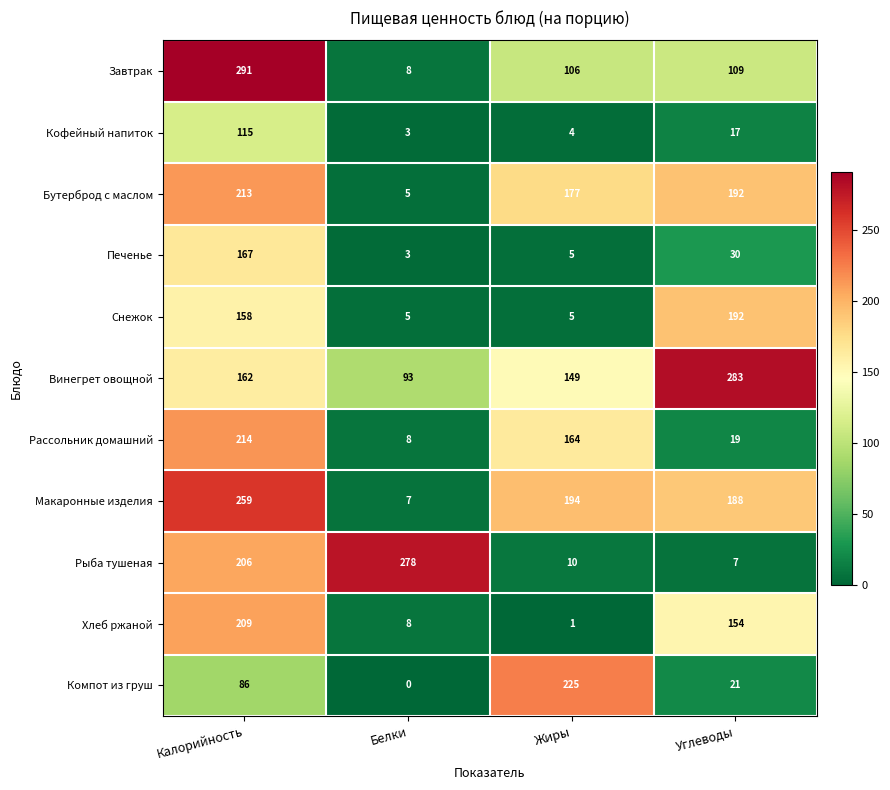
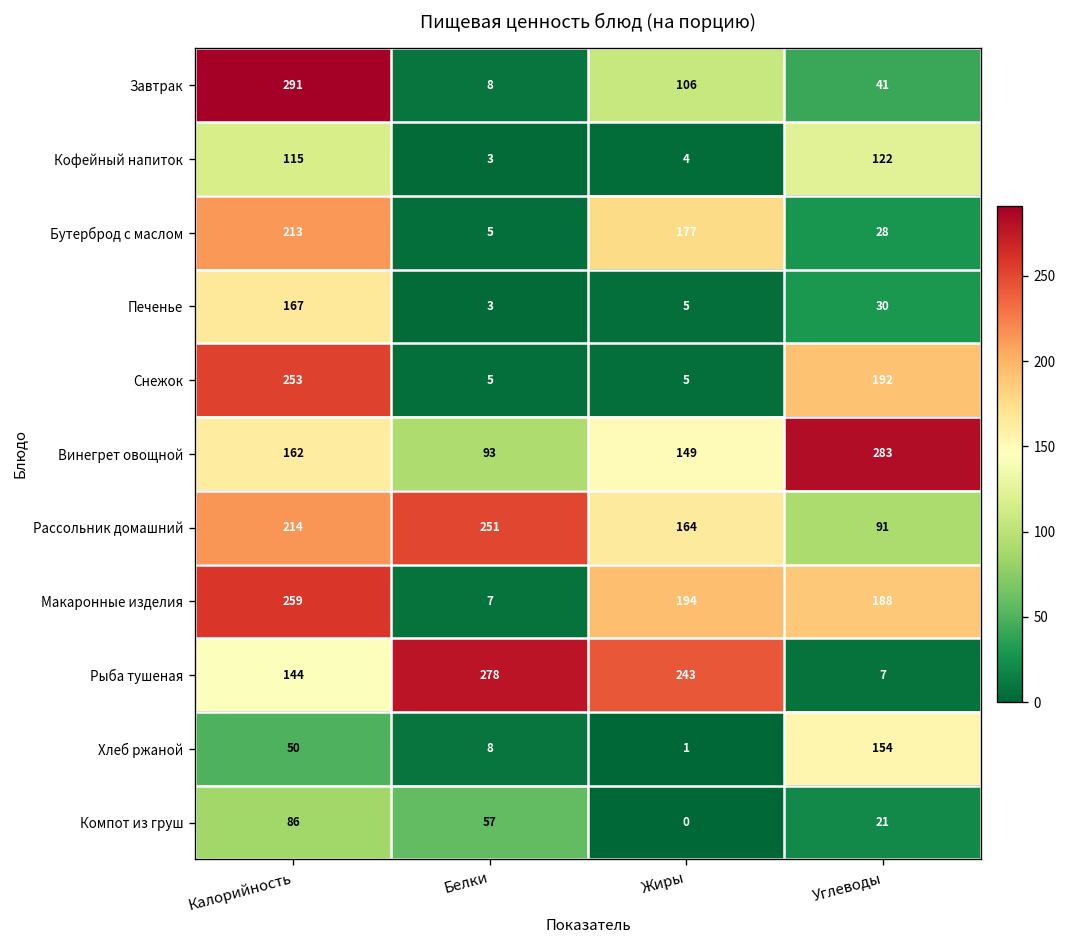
  {
    "Завтрак": {
      "Калорийность": 291,
      "Белки": 8,
      "Жиры": 106,
-     "Углеводы": 109
+     "Углеводы": 41
    },
    "Кофейный напиток": {
      "Калорийность": 115,
      "Белки": 3,
      "Жиры": 4,
-     "Углеводы": 17
+     "Углеводы": 122
    },
    "Бутерброд с маслом": {
      "Калорийность": 213,
      "Белки": 5,
      "Жиры": 177,
-     "Углеводы": 192
+     "Углеводы": 28
    },
    "Печенье": {
      "Калорийность": 167,
      "Белки": 3,
      "Жиры": 5,
      "Углеводы": 30
    },
    "Снежок": {
-     "Калорийность": 158,
+     "Калорийность": 253,
      "Белки": 5,
      "Жиры": 5,
      "Углеводы": 192
    },
    "Винегрет овощной": {
      "Калорийность": 162,
      "Белки": 93,
      "Жиры": 149,
      "Углеводы": 283
    },
    "Рассольник домашний": {
      "Калорийность": 214,
-     "Белки": 8,
+     "Белки": 251,
      "Жиры": 164,
-     "Углеводы": 19
+     "Углеводы": 91
    },
    "Макаронные изделия": {
      "Калорийность": 259,
      "Белки": 7,
      "Жиры": 194,
      "Углеводы": 188
    },
    "Рыба тушеная": {
-     "Калорийность": 206,
+     "Калорийность": 144,
      "Белки": 278,
-     "Жиры": 10,
+     "Жиры": 243,
      "Углеводы": 7
    },
    "Хлеб ржаной": {
-     "Калорийность": 209,
+     "Калорийность": 50,
      "Белки": 8,
      "Жиры": 1,
      "Углеводы": 154
    },
    "Компот из груш": {
      "Калорийность": 86,
-     "Белки": 0,
-     "Жиры": 225,
+     "Белки": 57,
+     "Жиры": 0,
      "Углеводы": 21
    }
  }
